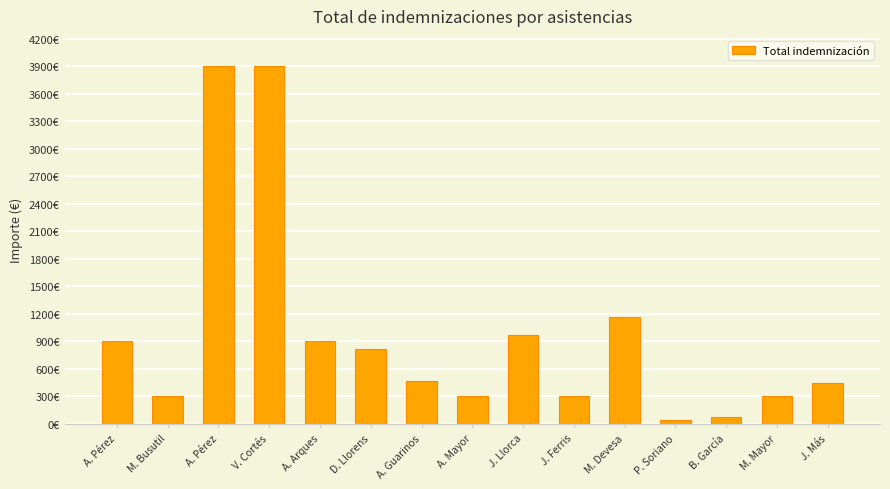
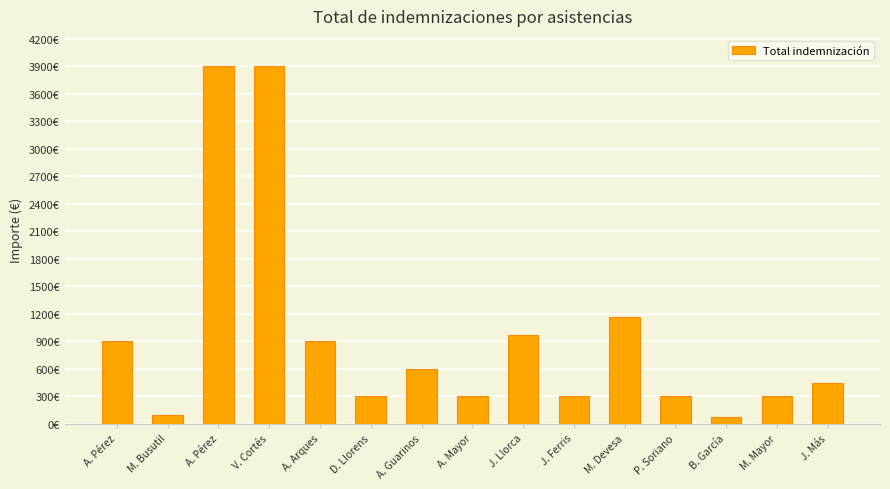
  {
-   "M. Busutil": "300€",
+   "M. Busutil": "100€",
    "V. Cortés": "3900€",
    "A. Arques": "900€",
-   "D. Llorens": "800€",
-   "A. Guarinos": "500€",
+   "D. Llorens": "300€",
+   "A. Guarinos": "600€",
    "A. Mayor": "300€",
    "J. Llorca": "1000€",
    "J. Ferris": "300€",
    "M. Devesa": "1200€",
-   "P. Soriano": "0€",
+   "P. Soriano": "300€",
    "B. García": "100€",
    "M. Mayor": "300€",
    "J. Más": "400€"
  }
